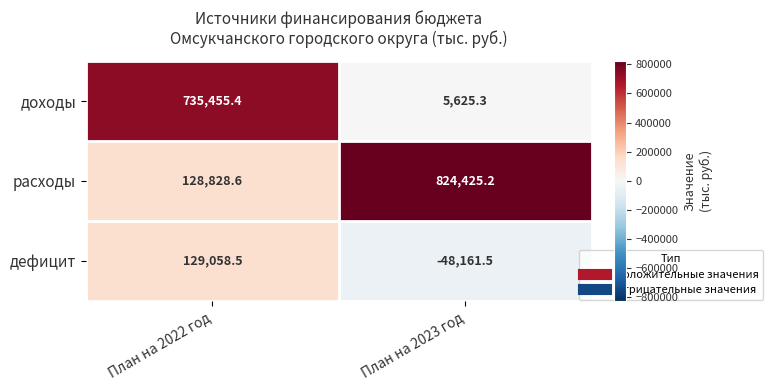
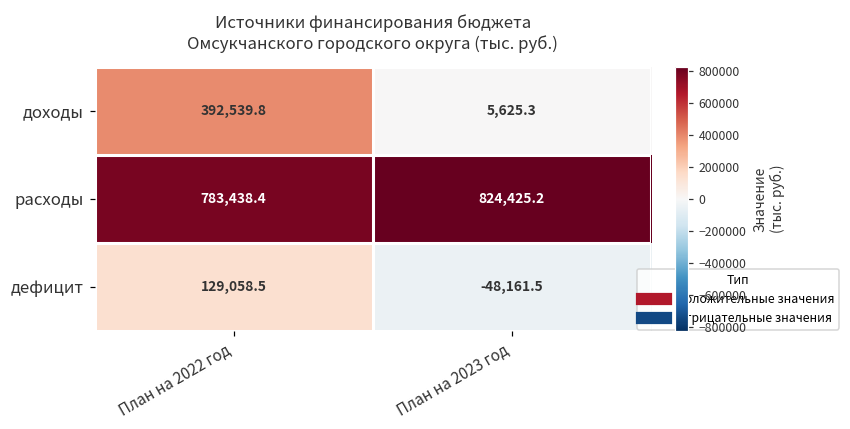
  {
    "доходы": {
-     "План на 2022 год": "735,455.4",
+     "План на 2022 год": "392,539.8",
      "План на 2023 год": "5,625.3"
    },
    "расходы": {
-     "План на 2022 год": "128,828.6",
+     "План на 2022 год": "783,438.4",
      "План на 2023 год": "824,425.2"
    },
    "дефицит": {
      "План на 2022 год": "129,058.5",
      "План на 2023 год": "-48,161.5"
    }
  }
